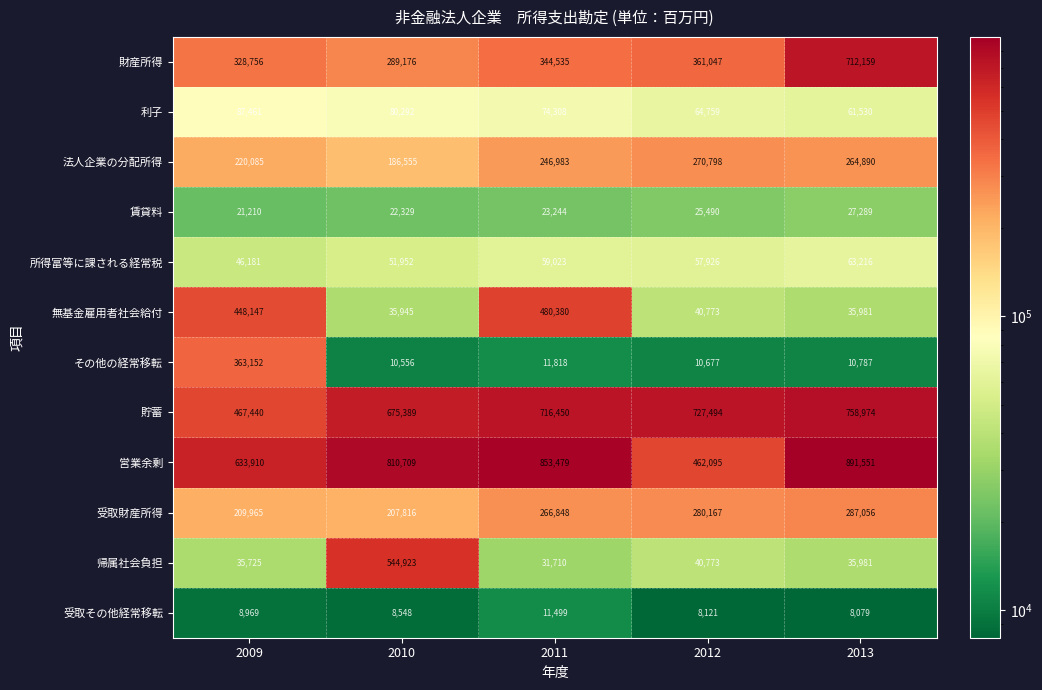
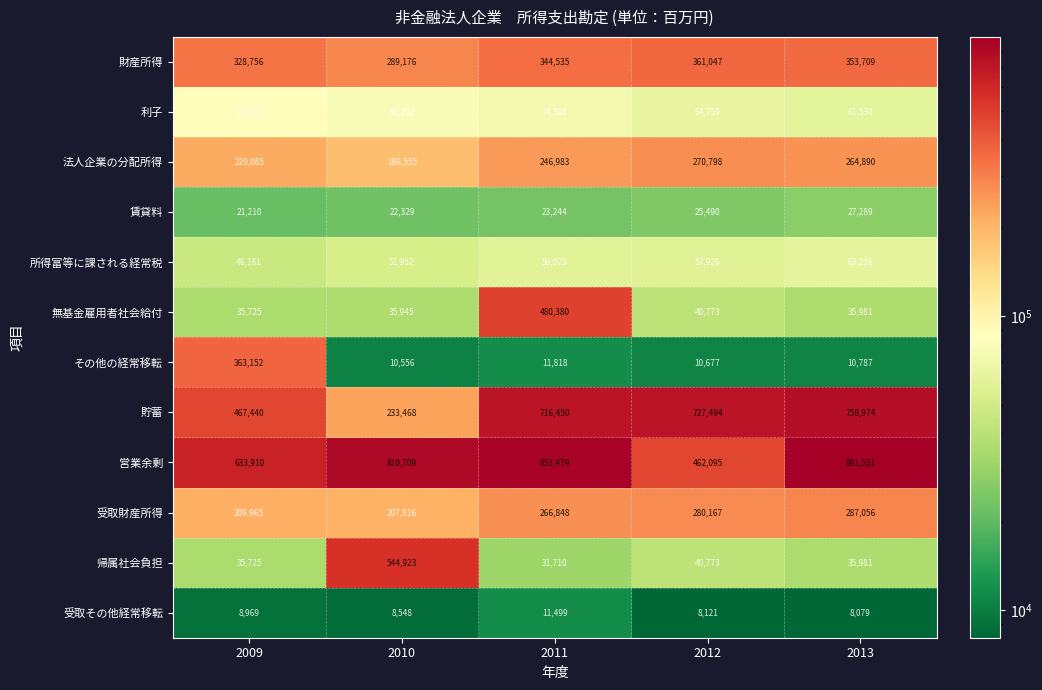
  {
    "財産所得": {
      "2009": "328,756",
      "2010": "289,176",
      "2011": "344,535",
      "2012": "361,047",
-     "2013": "712,159"
+     "2013": "353,709"
    },
    "利子": {
      "2009": "87,461",
      "2010": "80,292",
      "2011": "74,308",
      "2012": "64,759",
      "2013": "61,530"
    },
    "法人企業の分配所得": {
      "2009": "220,085",
      "2010": "186,555",
      "2011": "246,983",
      "2012": "270,798",
      "2013": "264,890"
    },
    "賃貸料": {
      "2009": "21,210",
      "2010": "22,329",
      "2011": "23,244",
      "2012": "25,490",
      "2013": "27,289"
    },
    "所得富等に課される経常税": {
      "2009": "46,181",
      "2010": "51,952",
      "2011": "59,023",
      "2012": "57,926",
      "2013": "63,216"
    },
    "無基金雇用者社会給付": {
-     "2009": "448,147",
+     "2009": "35,725",
      "2010": "35,945",
      "2011": "480,380",
      "2012": "40,773",
      "2013": "35,981"
    },
    "その他の経常移転": {
      "2009": "363,152",
      "2010": "10,556",
      "2011": "11,818",
      "2012": "10,677",
      "2013": "10,787"
    },
    "貯蓄": {
      "2009": "467,440",
-     "2010": "675,389",
+     "2010": "233,468",
      "2011": "716,450",
      "2012": "727,494",
      "2013": "758,974"
    },
    "営業余剰": {
      "2009": "633,910",
      "2010": "810,709",
      "2011": "853,479",
      "2012": "462,095",
      "2013": "891,551"
    },
    "受取財産所得": {
      "2009": "209,965",
      "2010": "207,816",
      "2011": "266,848",
      "2012": "280,167",
      "2013": "287,056"
    },
    "帰属社会負担": {
      "2009": "35,725",
      "2010": "544,923",
      "2011": "31,710",
      "2012": "40,773",
      "2013": "35,981"
    },
    "受取その他経常移転": {
      "2009": "8,969",
      "2010": "8,548",
      "2011": "11,499",
      "2012": "8,121",
      "2013": "8,079"
    }
  }
